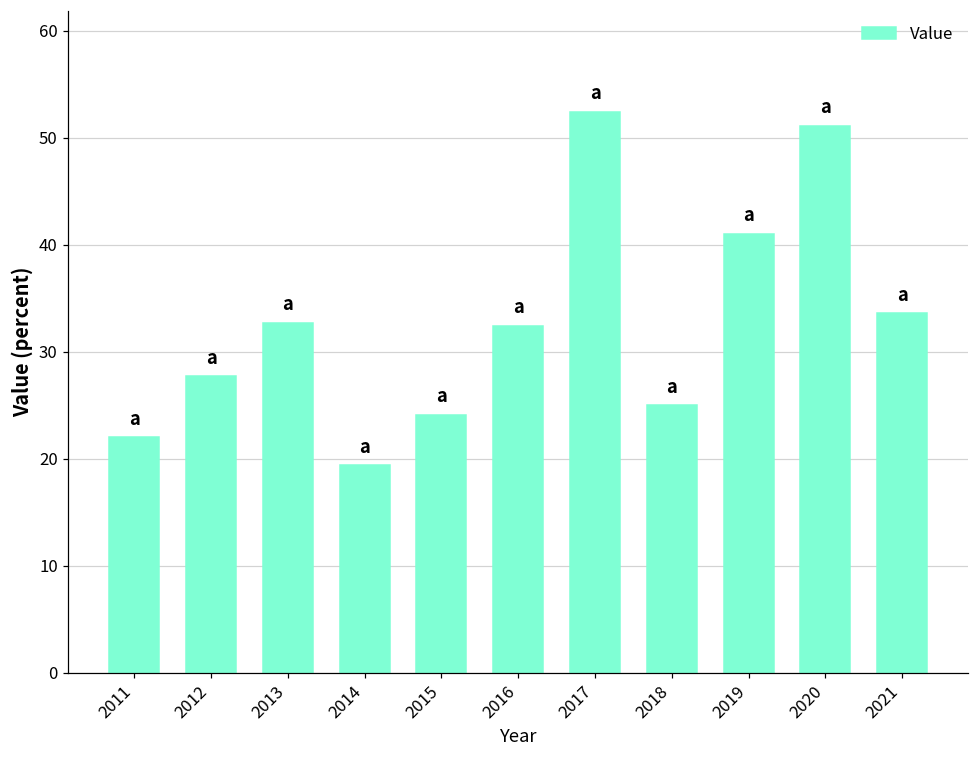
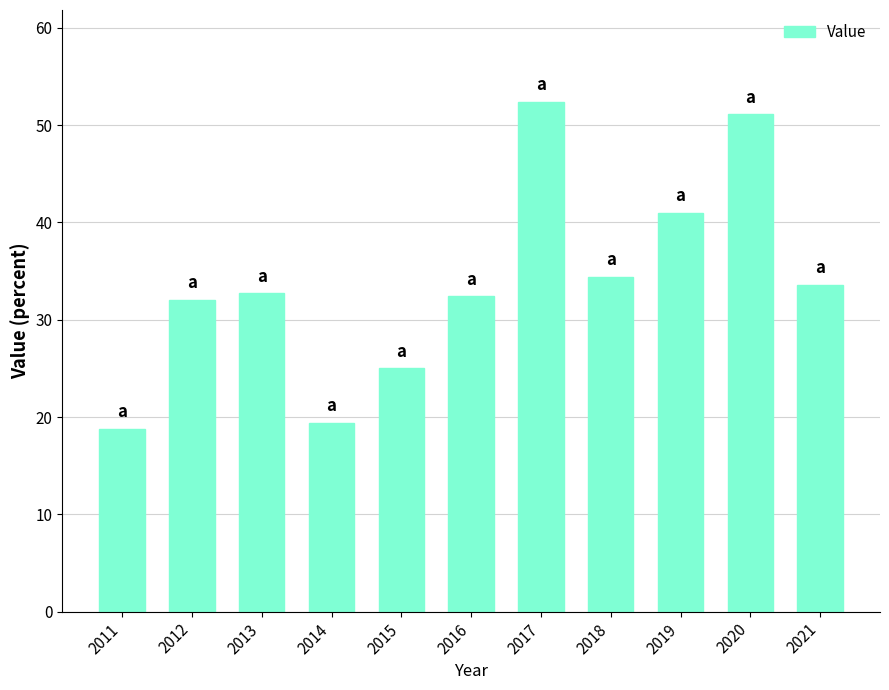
  {
-   "2011": 22,
-   "2012": 28,
+   "2011": 19,
+   "2012": 32,
    "2013": 33,
    "2014": 19,
-   "2015": 24,
+   "2015": 25,
    "2016": 32,
    "2017": 52,
-   "2018": 25,
+   "2018": 34,
    "2019": 41,
    "2020": 51,
    "2021": 34
  }
